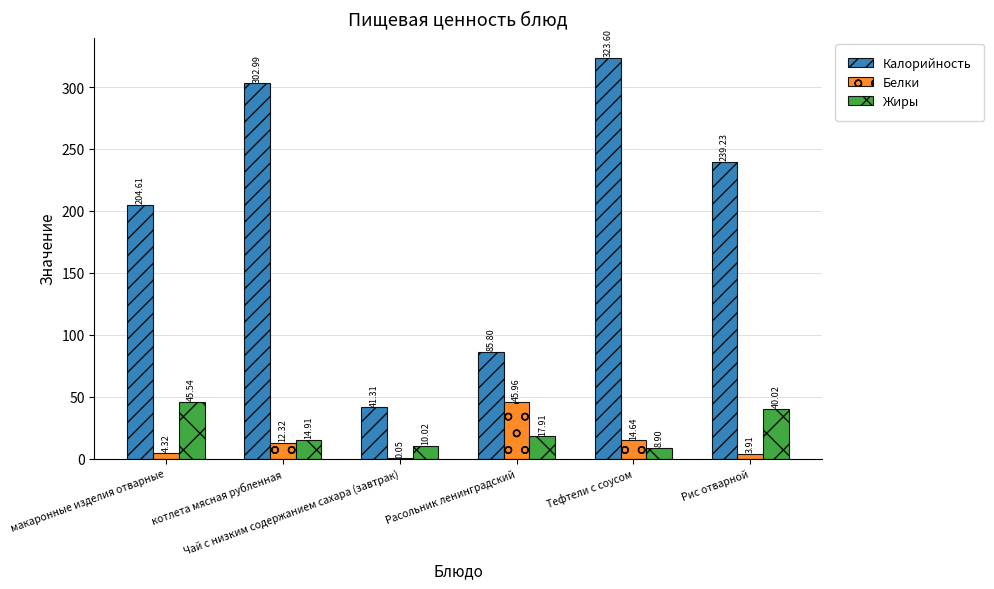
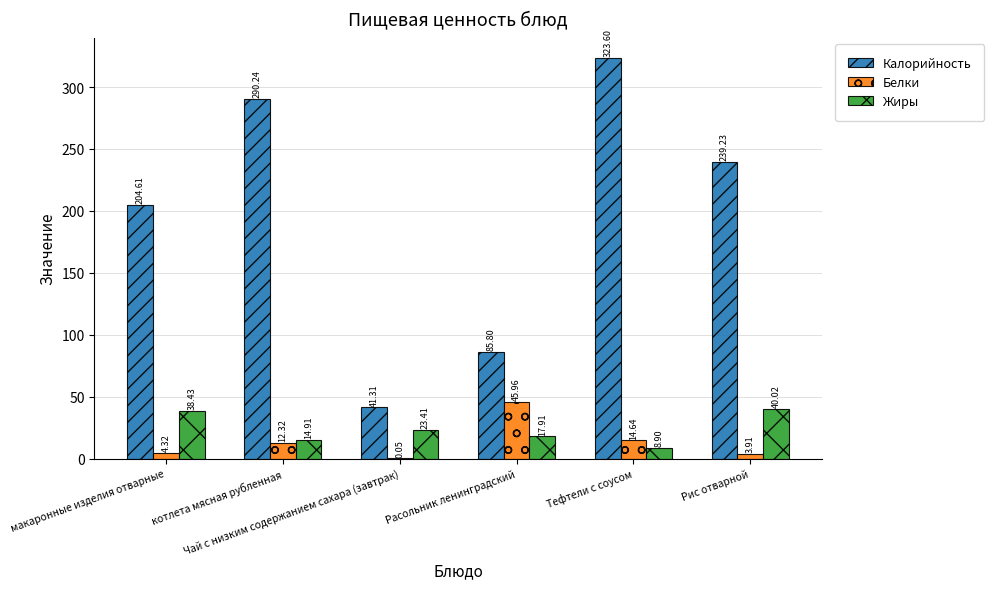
  {
    "Калорийность": {
      "макаронные изделия отварные": 204.61,
-     "котлета мясная рубленная": 302.99,
+     "котлета мясная рубленная": 290.24,
      "Чай с низким содержанием сахара (завтрак)": 41.31,
      "Расольник ленинградский": 85.80,
      "Тефтели с соусом": 323.60,
      "Рис отварной": 239.23
    },
    "Белки": {
      "макаронные изделия отварные": 4.32,
      "котлета мясная рубленная": 12.32,
      "Чай с низким содержанием сахара (завтрак)": 0.05,
      "Расольник ленинградский": 45.96,
      "Тефтели с соусом": 14.64,
      "Рис отварной": 3.91
    },
    "Жиры": {
-     "макаронные изделия отварные": 45.54,
+     "макаронные изделия отварные": 38.43,
      "котлета мясная рубленная": 14.91,
-     "Чай с низким содержанием сахара (завтрак)": 10.02,
+     "Чай с низким содержанием сахара (завтрак)": 23.41,
      "Расольник ленинградский": 17.91,
      "Тефтели с соусом": 8.90,
      "Рис отварной": 40.02
    }
  }
